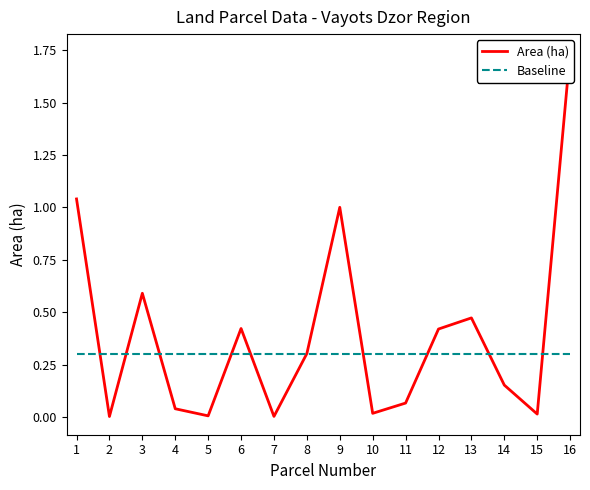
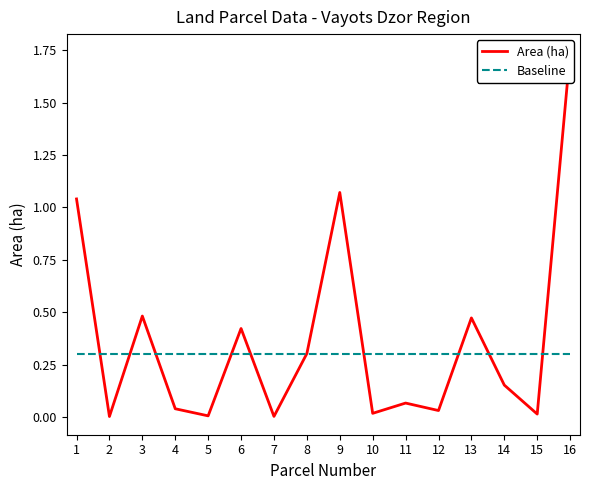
  {
    "Area (ha)": {
      "1": 1.04,
      "2": 0.00,
-     "3": 0.59,
+     "3": 0.48,
      "4": 0.04,
      "5": 0.00,
      "6": 0.42,
      "7": 0.00,
-     "9": 1.00,
+     "9": 1.07,
      "10": 0.02,
      "11": 0.07,
-     "12": 0.42,
+     "12": 0.03,
      "13": 0.47,
      "14": 0.15,
      "15": 0.01
    },
    "Baseline": {
      "1": 0.30,
      "2": 0.30,
      "3": 0.30,
      "4": 0.30,
      "5": 0.30,
      "6": 0.30,
      "7": 0.30,
      "9": 0.30,
      "10": 0.30,
      "11": 0.30,
      "12": 0.30,
      "13": 0.30,
      "14": 0.30,
      "15": 0.30,
      "16": 0.30
    }
  }
